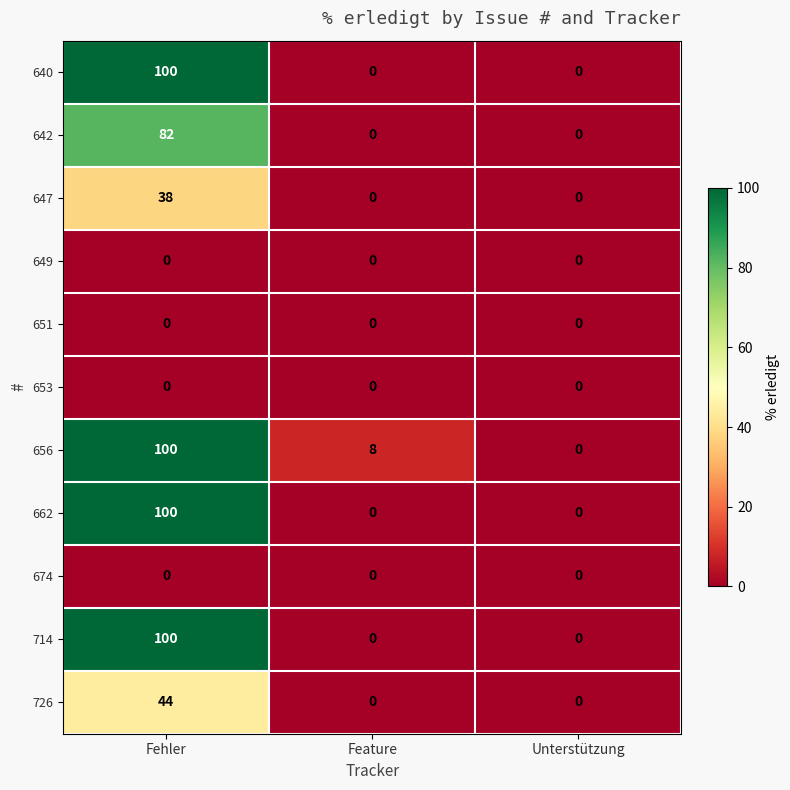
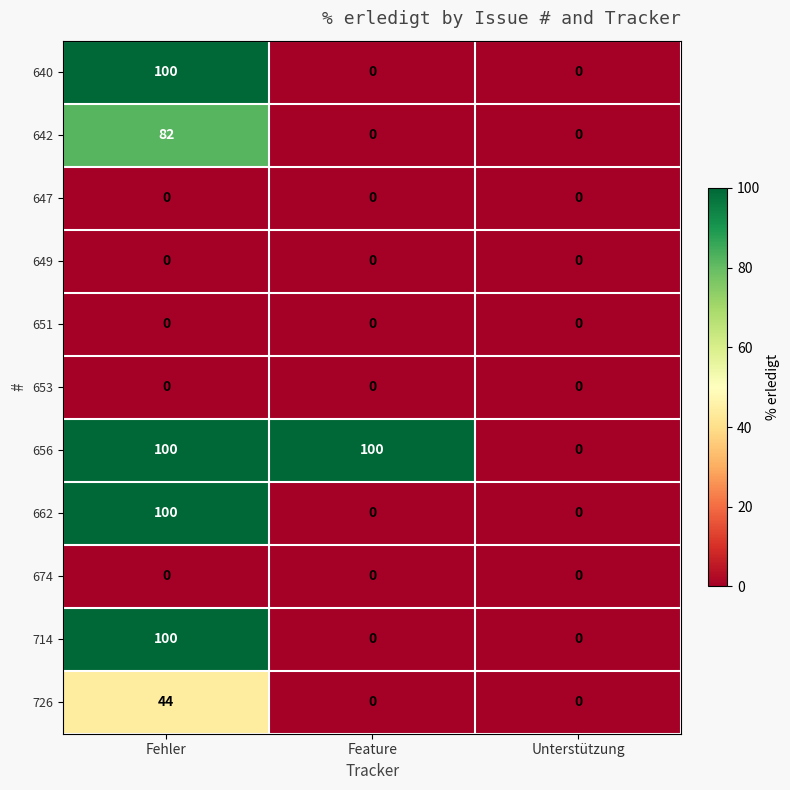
  {
    "640": {
      "Fehler": 100,
      "Feature": 0,
      "Unterstützung": 0
    },
    "642": {
      "Fehler": 82,
      "Feature": 0,
      "Unterstützung": 0
    },
    "647": {
-     "Fehler": 38,
+     "Fehler": 0,
      "Feature": 0,
      "Unterstützung": 0
    },
    "649": {
      "Fehler": 0,
      "Feature": 0,
      "Unterstützung": 0
    },
    "651": {
      "Fehler": 0,
      "Feature": 0,
      "Unterstützung": 0
    },
    "653": {
      "Fehler": 0,
      "Feature": 0,
      "Unterstützung": 0
    },
    "656": {
      "Fehler": 100,
-     "Feature": 8,
+     "Feature": 100,
      "Unterstützung": 0
    },
    "662": {
      "Fehler": 100,
      "Feature": 0,
      "Unterstützung": 0
    },
    "674": {
      "Fehler": 0,
      "Feature": 0,
      "Unterstützung": 0
    },
    "714": {
      "Fehler": 100,
      "Feature": 0,
      "Unterstützung": 0
    },
    "726": {
      "Fehler": 44,
      "Feature": 0,
      "Unterstützung": 0
    }
  }
